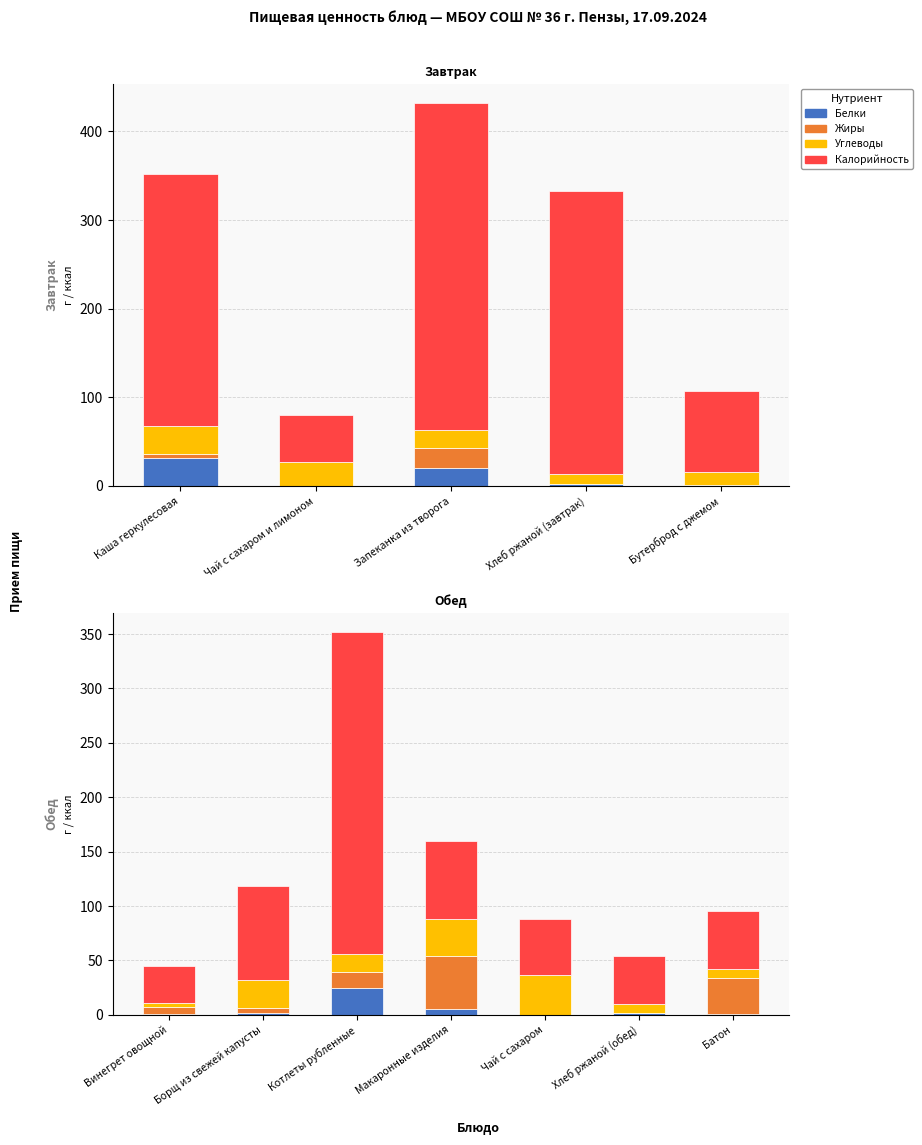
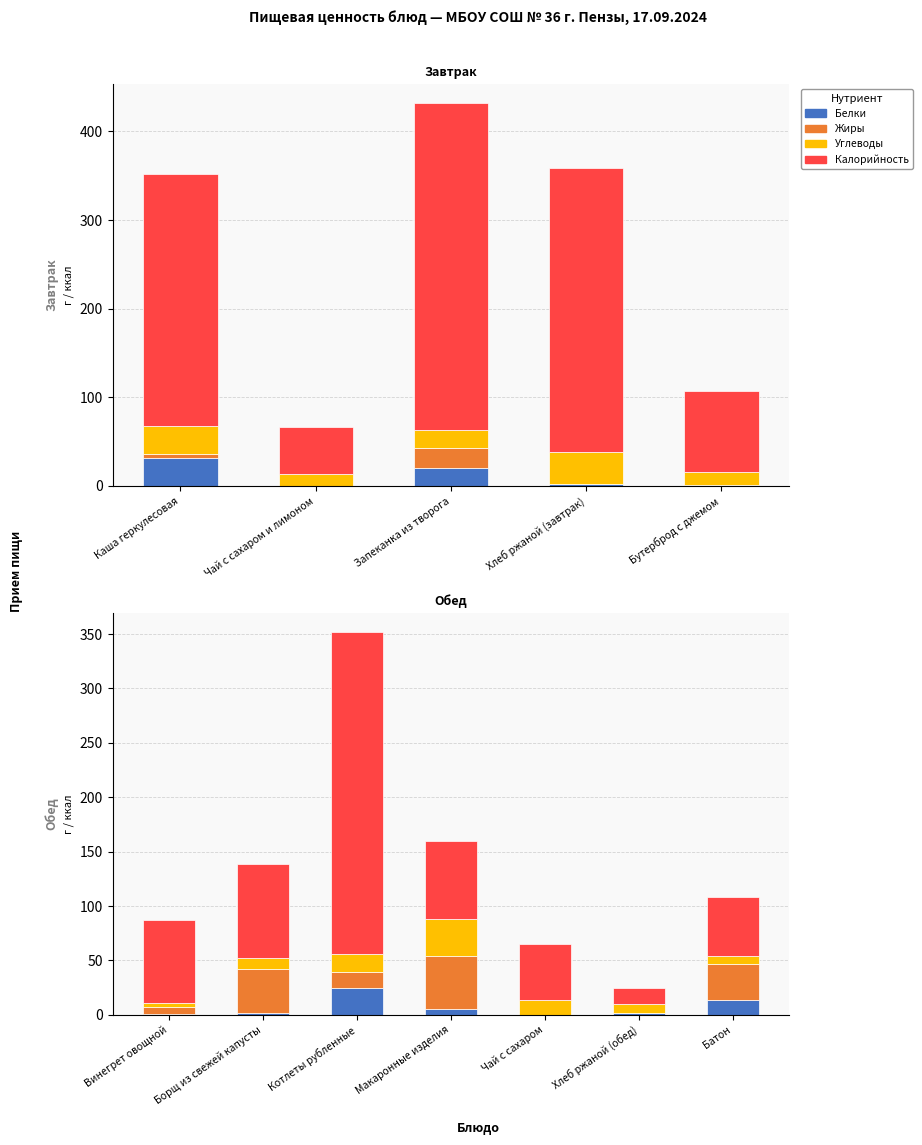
  {
    "Завтрак": {
      "Белки": {
        "Каша геркулесовая": 30,
        "Запеканка из творога": 20
      },
      "Жиры": {
        "Каша геркулесовая": 0,
        "Запеканка из творога": 20
      },
      "Углеводы": {
        "Каша геркулесовая": 30,
-       "Чай с сахаром и лимоном": 30,
+       "Чай с сахаром и лимоном": 10,
        "Запеканка из творога": 20,
-       "Хлеб ржаной (завтрак)": 10,
+       "Хлеб ржаной (завтрак)": 40,
        "Бутерброд с джемом": 10
      },
      "Калорийность": {
        "Каша геркулесовая": 280,
        "Чай с сахаром и лимоном": 50,
        "Запеканка из творога": 370,
        "Хлеб ржаной (завтрак)": 320,
        "Бутерброд с джемом": 90
      }
    },
    "Обед": {
      "Белки": {
        "Котлеты рубленные": 25,
        "Макаронные изделия": 5,
-       "Батон": 1
+       "Батон": 13
      },
      "Жиры": {
        "Винегрет овощной": 6,
-       "Борщ из свежей капусты": 4,
+       "Борщ из свежей капусты": 40,
        "Котлеты рубленные": 14,
        "Макаронные изделия": 48,
        "Батон": 33
      },
      "Углеводы": {
        "Винегрет овощной": 4,
-       "Борщ из свежей капусты": 26,
+       "Борщ из свежей капусты": 10,
        "Котлеты рубленные": 16,
        "Макаронные изделия": 35,
-       "Чай с сахаром": 36,
+       "Чай с сахаром": 14,
        "Хлеб ржаной (обед)": 8,
        "Батон": 8
      },
      "Калорийность": {
-       "Винегрет овощной": 34,
+       "Винегрет овощной": 76,
        "Борщ из свежей капусты": 86,
        "Котлеты рубленные": 296,
        "Макаронные изделия": 71,
        "Чай с сахаром": 51,
-       "Хлеб ржаной (обед)": 44,
+       "Хлеб ржаной (обед)": 15,
        "Батон": 54
      }
    }
  }
